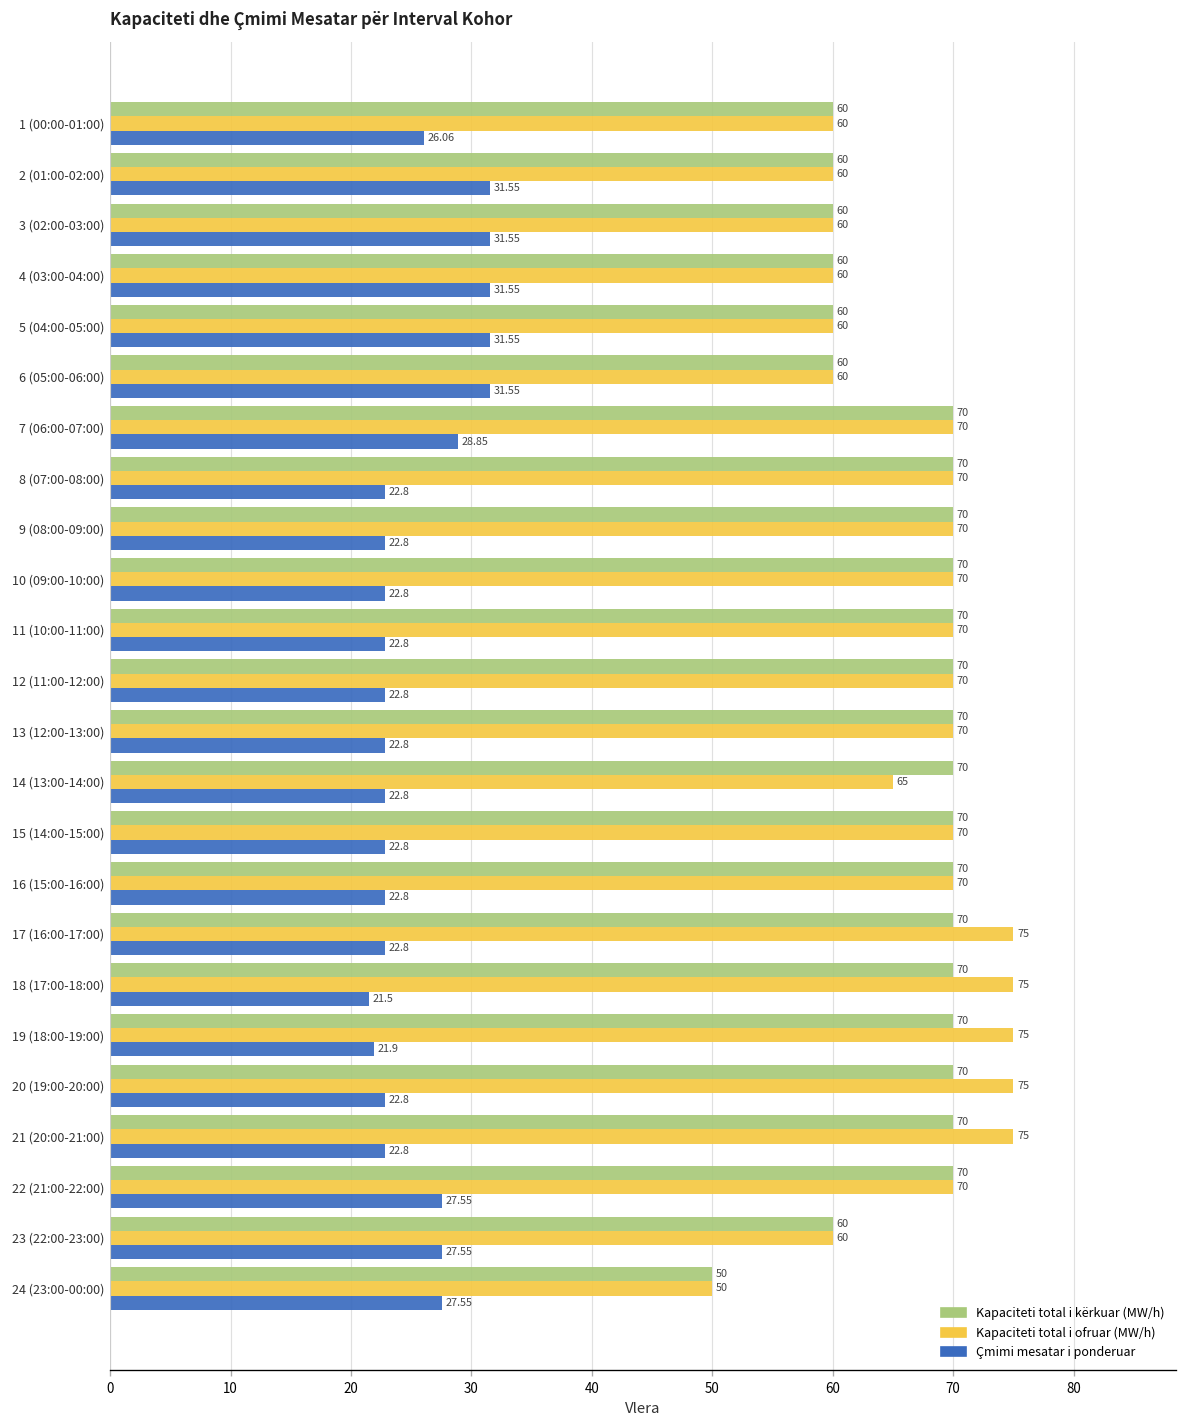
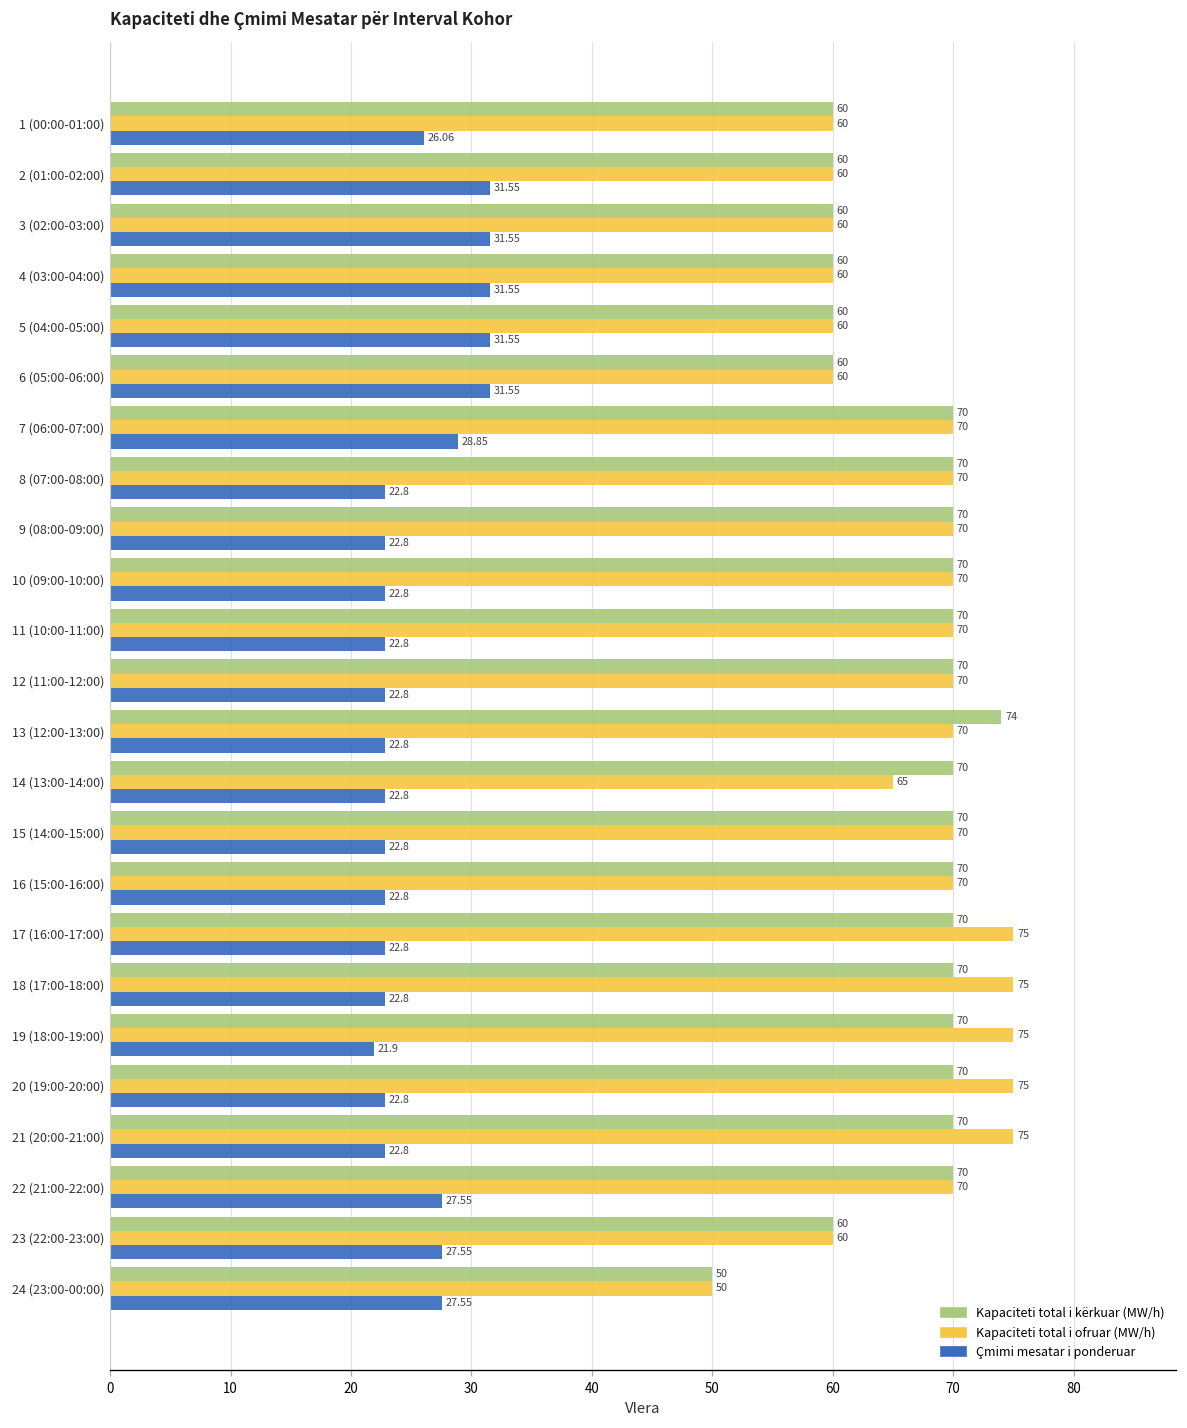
  {
    "Kapaciteti total i kërkuar (MW/h)": {
      "1 (00:00-01:00)": 60,
      "2 (01:00-02:00)": 60,
      "3 (02:00-03:00)": 60,
      "4 (03:00-04:00)": 60,
      "5 (04:00-05:00)": 60,
      "6 (05:00-06:00)": 60,
      "7 (06:00-07:00)": 70,
      "8 (07:00-08:00)": 70,
      "9 (08:00-09:00)": 70,
      "10 (09:00-10:00)": 70,
      "11 (10:00-11:00)": 70,
      "12 (11:00-12:00)": 70,
-     "13 (12:00-13:00)": 70,
+     "13 (12:00-13:00)": 74,
      "14 (13:00-14:00)": 70,
      "15 (14:00-15:00)": 70,
      "16 (15:00-16:00)": 70,
      "17 (16:00-17:00)": 70,
      "18 (17:00-18:00)": 70,
      "19 (18:00-19:00)": 70,
      "20 (19:00-20:00)": 70,
      "21 (20:00-21:00)": 70,
      "22 (21:00-22:00)": 70,
      "23 (22:00-23:00)": 60,
      "24 (23:00-00:00)": 50
    },
    "Kapaciteti total i ofruar (MW/h)": {
      "1 (00:00-01:00)": 60,
      "2 (01:00-02:00)": 60,
      "3 (02:00-03:00)": 60,
      "4 (03:00-04:00)": 60,
      "5 (04:00-05:00)": 60,
      "6 (05:00-06:00)": 60,
      "7 (06:00-07:00)": 70,
      "8 (07:00-08:00)": 70,
      "9 (08:00-09:00)": 70,
      "10 (09:00-10:00)": 70,
      "11 (10:00-11:00)": 70,
      "12 (11:00-12:00)": 70,
      "13 (12:00-13:00)": 70,
      "14 (13:00-14:00)": 65,
      "15 (14:00-15:00)": 70,
      "16 (15:00-16:00)": 70,
      "17 (16:00-17:00)": 75,
      "18 (17:00-18:00)": 75,
      "19 (18:00-19:00)": 75,
      "20 (19:00-20:00)": 75,
      "21 (20:00-21:00)": 75,
      "22 (21:00-22:00)": 70,
      "23 (22:00-23:00)": 60,
      "24 (23:00-00:00)": 50
    },
    "Çmimi mesatar i ponderuar": {
      "1 (00:00-01:00)": 26.06,
      "2 (01:00-02:00)": 31.55,
      "3 (02:00-03:00)": 31.55,
      "4 (03:00-04:00)": 31.55,
      "5 (04:00-05:00)": 31.55,
      "6 (05:00-06:00)": 31.55,
      "7 (06:00-07:00)": 28.85,
      "8 (07:00-08:00)": 22.8,
      "9 (08:00-09:00)": 22.8,
      "10 (09:00-10:00)": 22.8,
      "11 (10:00-11:00)": 22.8,
      "12 (11:00-12:00)": 22.8,
      "13 (12:00-13:00)": 22.8,
      "14 (13:00-14:00)": 22.8,
      "15 (14:00-15:00)": 22.8,
      "16 (15:00-16:00)": 22.8,
      "17 (16:00-17:00)": 22.8,
-     "18 (17:00-18:00)": 21.5,
+     "18 (17:00-18:00)": 22.8,
      "19 (18:00-19:00)": 21.9,
      "20 (19:00-20:00)": 22.8,
      "21 (20:00-21:00)": 22.8,
      "22 (21:00-22:00)": 27.55,
      "23 (22:00-23:00)": 27.55,
      "24 (23:00-00:00)": 27.55
    }
  }
